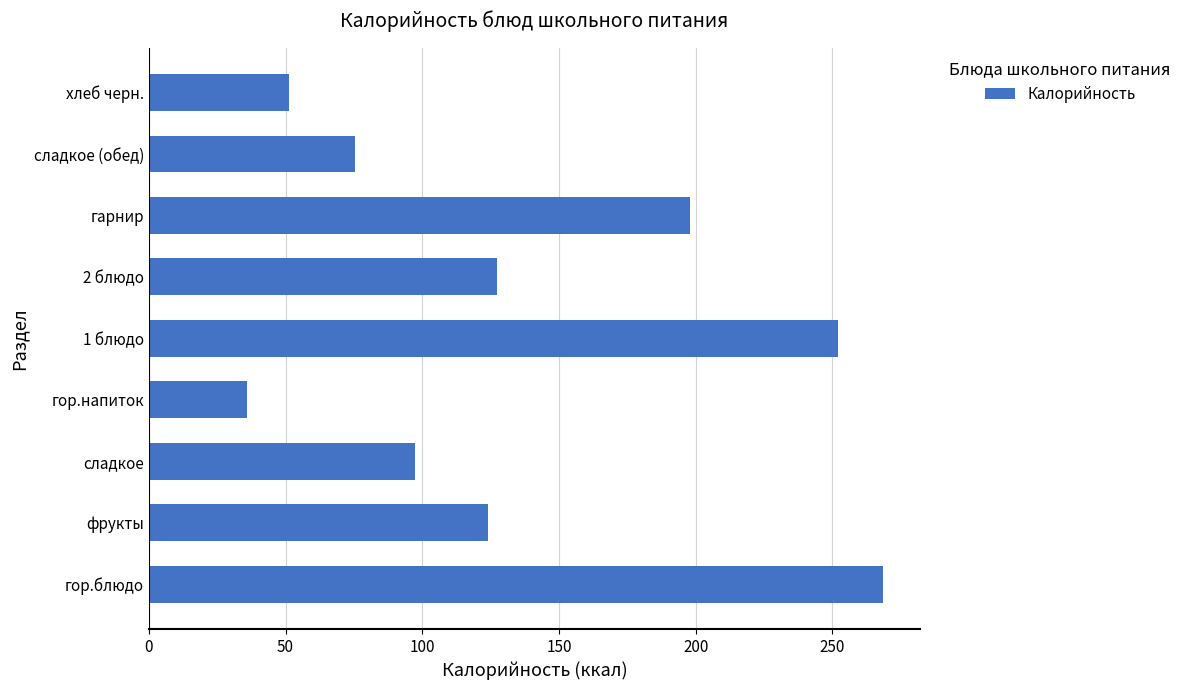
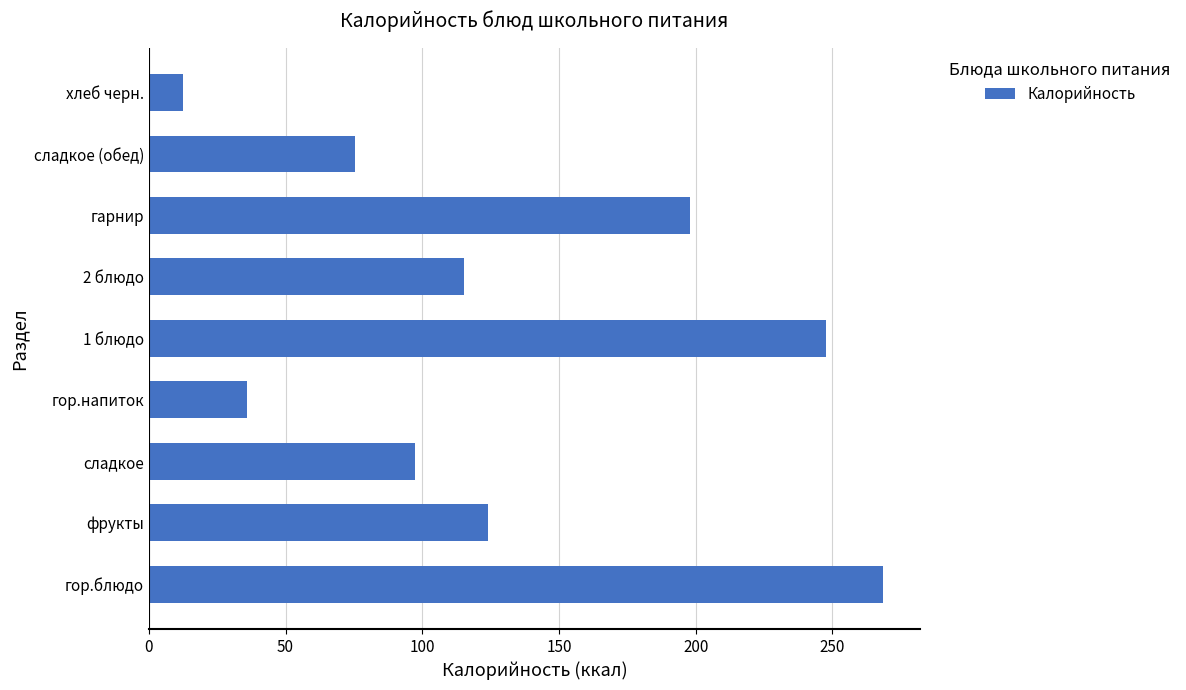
  {
-   "хлеб черн.": 51,
+   "хлеб черн.": 12,
    "сладкое (обед)": 76,
    "гарнир": 198,
-   "2 блюдо": 127,
-   "1 блюдо": 252,
+   "2 блюдо": 115,
+   "1 блюдо": 248,
    "гор.напиток": 36,
    "сладкое": 97,
    "фрукты": 124,
    "гор.блюдо": 269
  }
